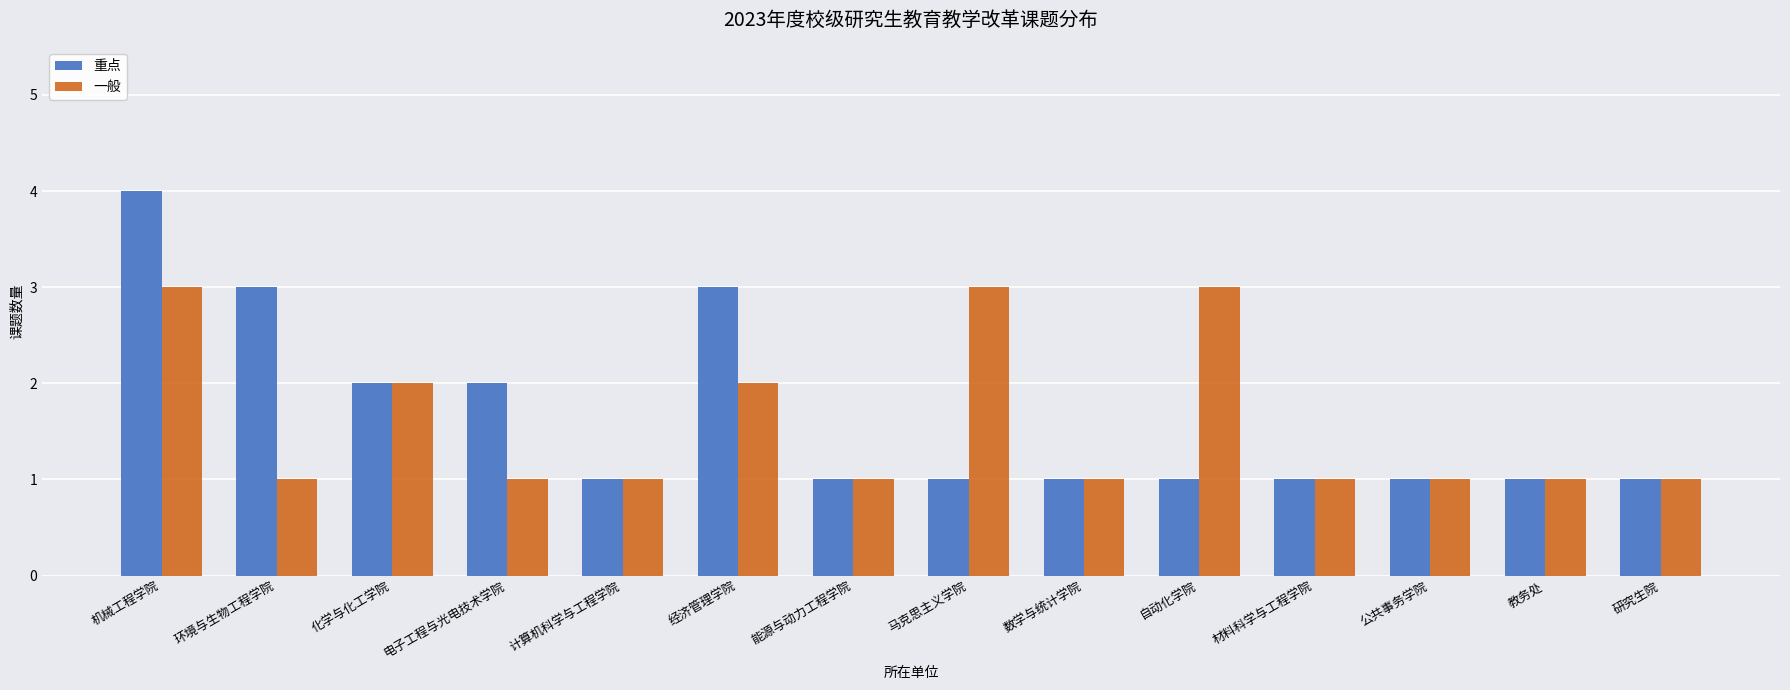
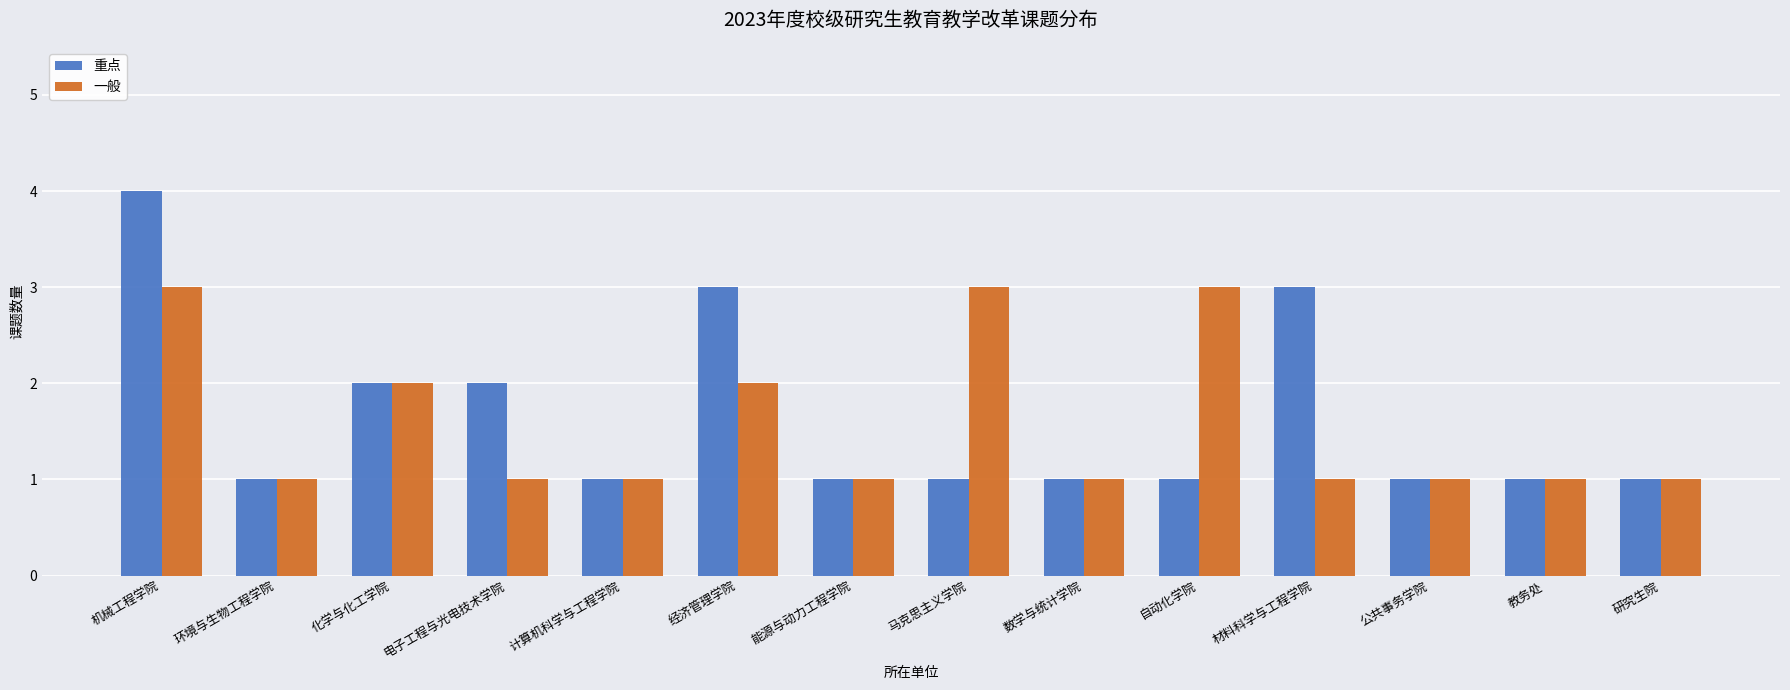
  {
    "重点": {
      "机械工程学院": 4,
-     "环境与生物工程学院": 3,
+     "环境与生物工程学院": 1,
      "化学与化工学院": 2,
      "电子工程与光电技术学院": 2,
      "计算机科学与工程学院": 1,
      "经济管理学院": 3,
      "能源与动力工程学院": 1,
      "马克思主义学院": 1,
      "数学与统计学院": 1,
      "自动化学院": 1,
-     "材料科学与工程学院": 1,
+     "材料科学与工程学院": 3,
      "公共事务学院": 1,
      "教务处": 1,
      "研究生院": 1
    },
    "一般": {
      "机械工程学院": 3,
      "环境与生物工程学院": 1,
      "化学与化工学院": 2,
      "电子工程与光电技术学院": 1,
      "计算机科学与工程学院": 1,
      "经济管理学院": 2,
      "能源与动力工程学院": 1,
      "马克思主义学院": 3,
      "数学与统计学院": 1,
      "自动化学院": 3,
      "材料科学与工程学院": 1,
      "公共事务学院": 1,
      "教务处": 1,
      "研究生院": 1
    }
  }
